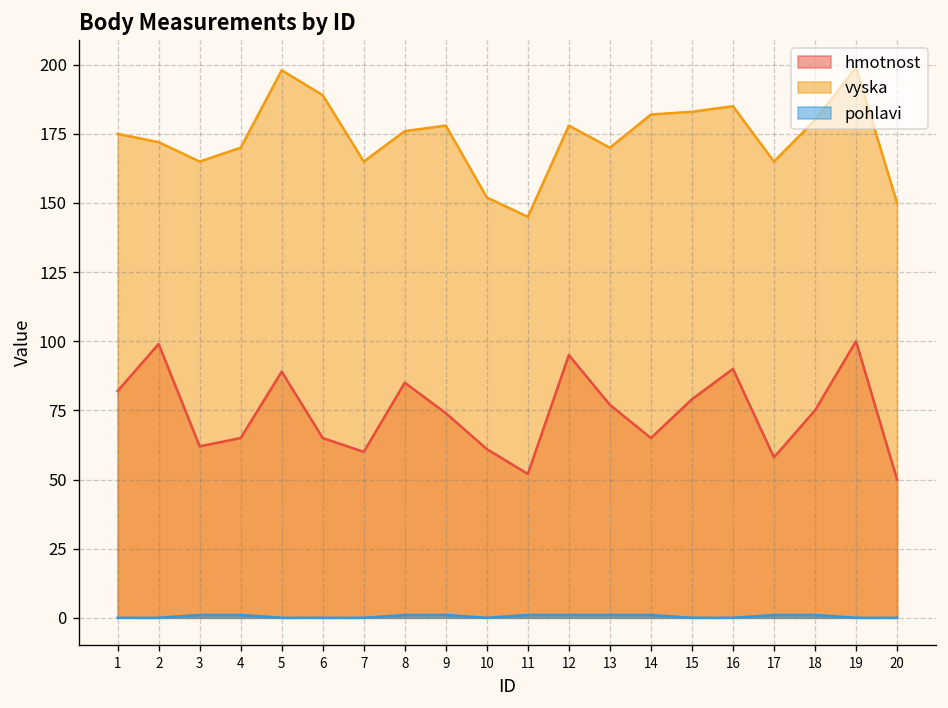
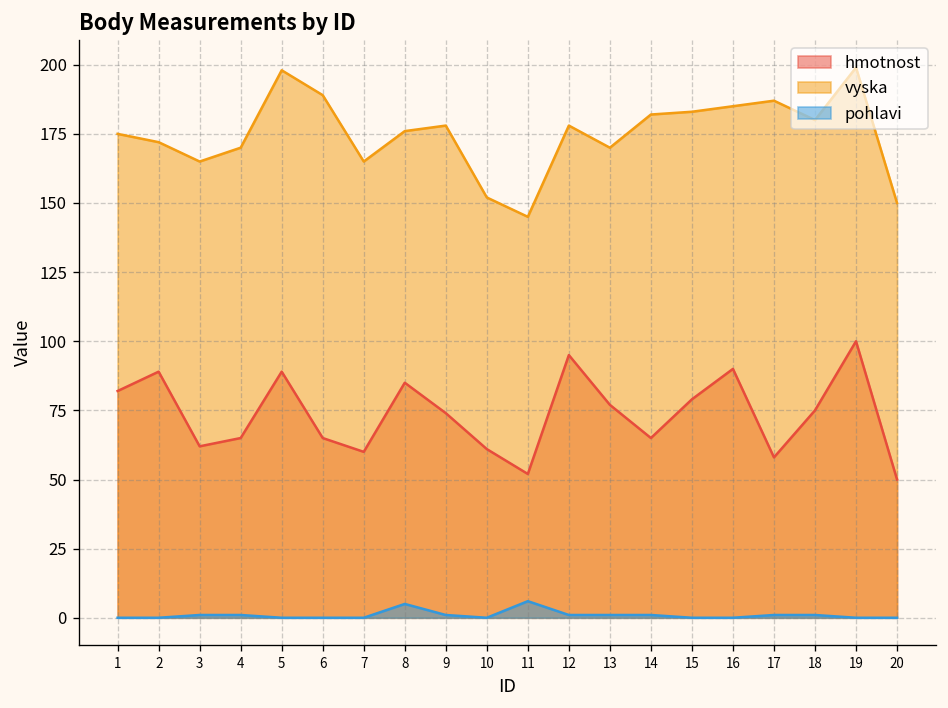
  {
    "hmotnost": {
      "1": 82,
-     "2": 99,
+     "2": 89,
      "3": 62,
      "4": 65,
      "5": 89,
      "6": 65,
      "7": 60,
      "8": 85,
      "9": 74,
      "10": 61,
      "11": 52,
      "12": 95,
      "13": 77,
      "14": 65,
      "15": 79,
      "16": 90,
      "17": 58,
      "18": 75,
      "19": 100,
      "20": 50
    },
    "vyska": {
      "1": 175,
      "2": 172,
      "3": 165,
      "4": 170,
      "5": 198,
      "6": 189,
      "7": 165,
      "8": 176,
      "9": 178,
      "10": 152,
      "11": 145,
      "12": 178,
      "13": 170,
      "14": 182,
      "15": 183,
      "16": 185,
-     "17": 165,
+     "17": 187,
      "20": 150
    },
    "pohlavi": {
      "1": 0,
      "2": 0,
      "3": 1,
      "4": 1,
      "5": 0,
      "6": 0,
      "7": 0,
-     "8": 1,
+     "8": 5,
      "9": 1,
      "10": 0,
-     "11": 1,
+     "11": 6,
      "12": 1,
      "13": 1,
      "14": 1,
      "15": 0,
      "16": 0,
      "17": 1,
      "18": 1,
      "19": 0,
      "20": 0
    }
  }
